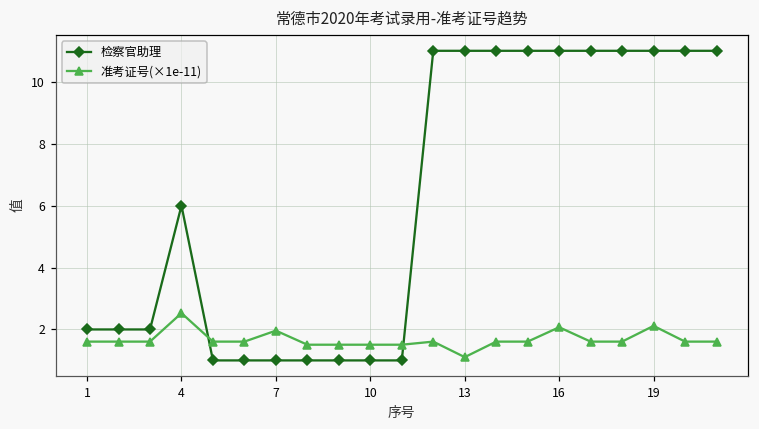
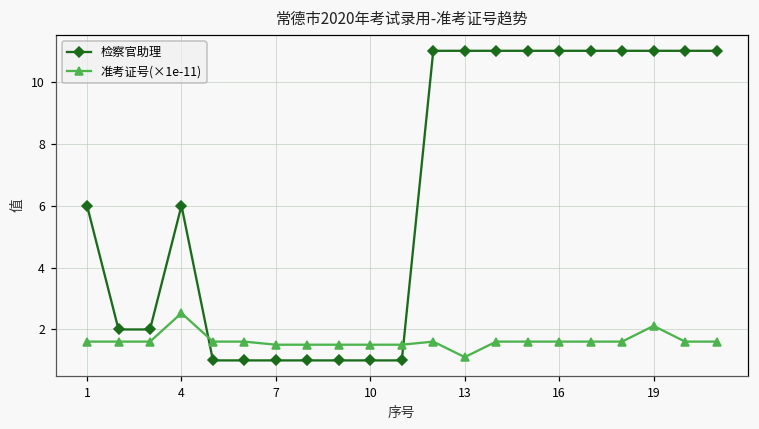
  {
    "检察官助理": {
-     "1": 2,
+     "1": 6,
      "4": 6,
      "7": 1,
      "10": 1,
      "13": 11,
      "16": 11,
      "19": 11
    },
    "准考证号(×1e-11)": {
      "1": 1.6,
      "4": 2.5,
-     "7": 2.0,
+     "7": 1.5,
      "10": 1.5,
      "13": 1.1,
-     "16": 2.1,
+     "16": 1.6,
      "19": 2.1
    }
  }
